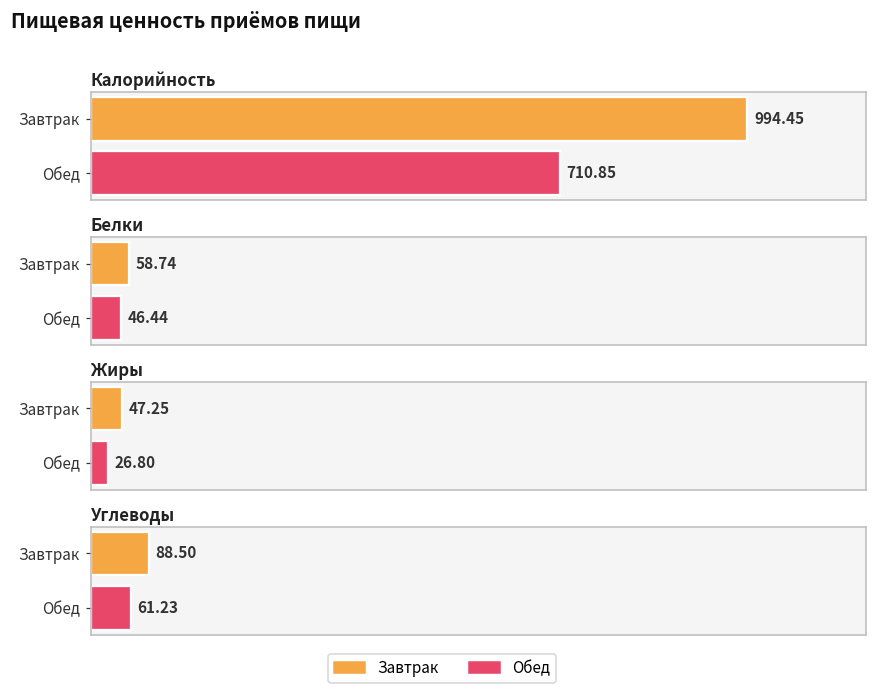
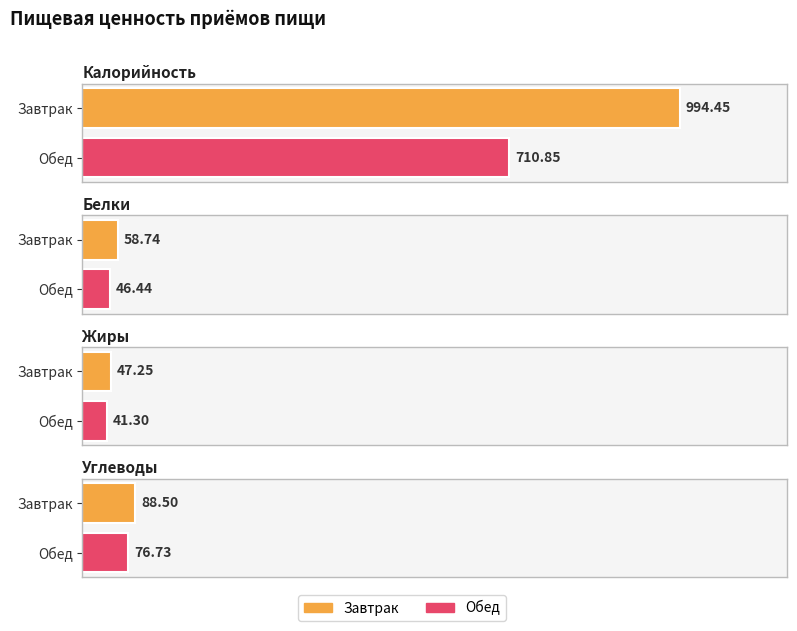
  {
    "Калорийность": {
      "Завтрак": 994.45,
      "Обед": 710.85
    },
    "Белки": {
      "Завтрак": 58.74,
      "Обед": 46.44
    },
    "Жиры": {
      "Завтрак": 47.25,
-     "Обед": 26.80
+     "Обед": 41.30
    },
    "Углеводы": {
      "Завтрак": 88.50,
-     "Обед": 61.23
+     "Обед": 76.73
    }
  }
